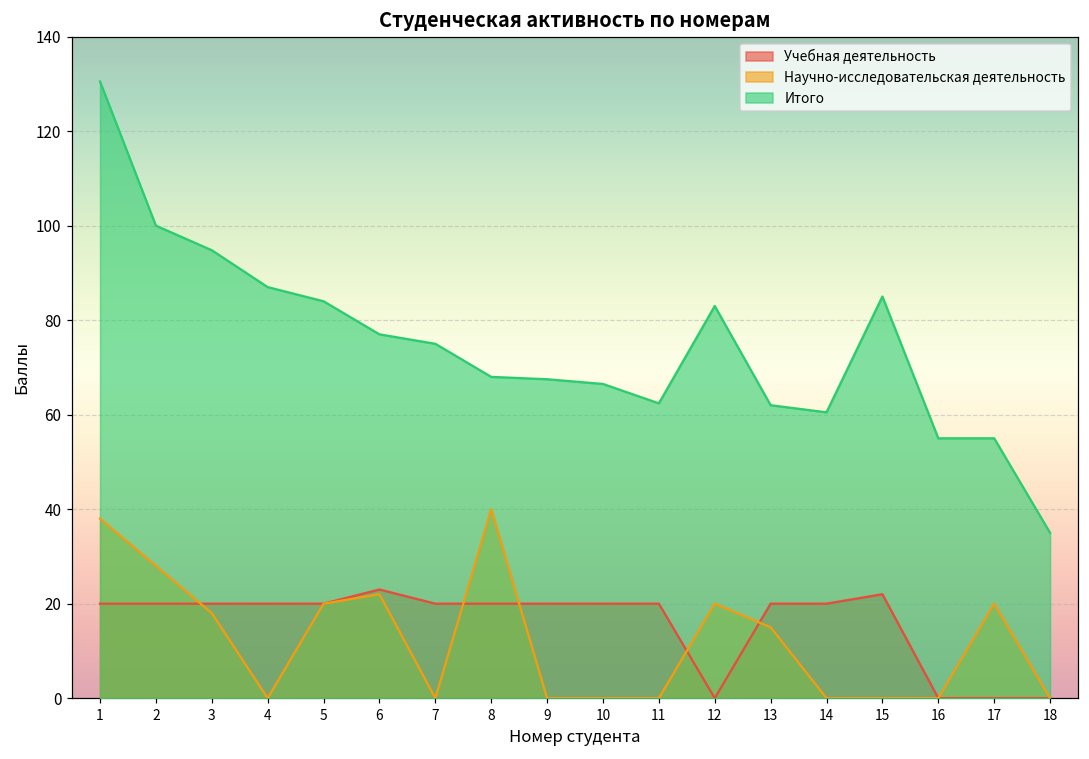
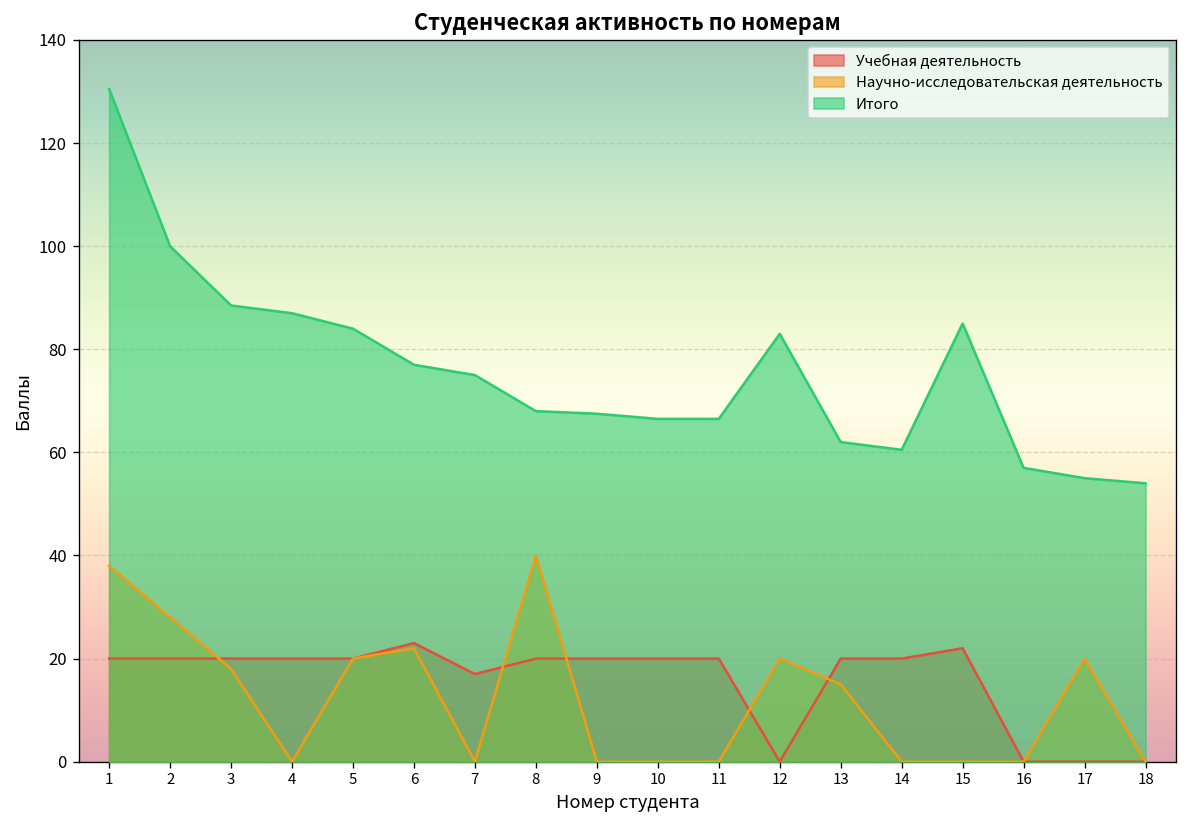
  {
    "Учебная деятельность": {
      "1": 20,
      "2": 20,
      "3": 20,
      "4": 20,
      "6": 23,
-     "7": 20,
+     "7": 17,
      "8": 20,
      "9": 20,
      "10": 20,
      "11": 20,
      "12": 0,
      "13": 20,
      "14": 20,
      "15": 22,
      "17": 0
    },
    "Научно-исследовательская деятельность": {
      "1": 38,
      "2": 28,
      "3": 18,
      "4": 0,
      "6": 22,
      "7": 0,
      "8": 40,
      "9": 0,
      "10": 0,
      "11": 0,
      "12": 20,
      "13": 15,
      "14": 0,
      "15": 0,
      "17": 20
    },
    "Итого": {
      "1": 131,
      "2": 100,
-     "3": 95,
+     "3": 89,
      "4": 87,
      "5": 84,
      "6": 77,
      "7": 75,
      "8": 68,
      "9": 68,
      "10": 67,
-     "11": 62,
+     "11": 67,
      "12": 83,
      "13": 62,
      "14": 61,
      "15": 85,
-     "16": 55,
+     "16": 57,
      "17": 55,
-     "18": 35
+     "18": 54
    }
  }
